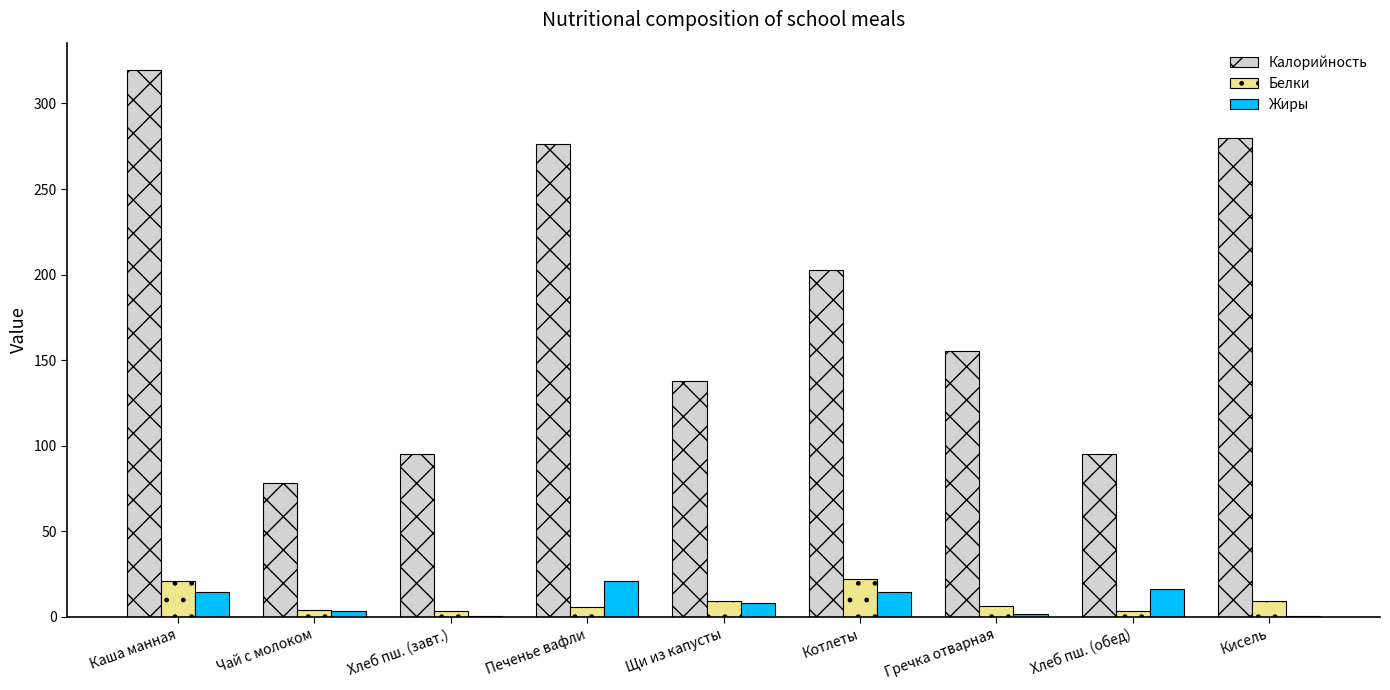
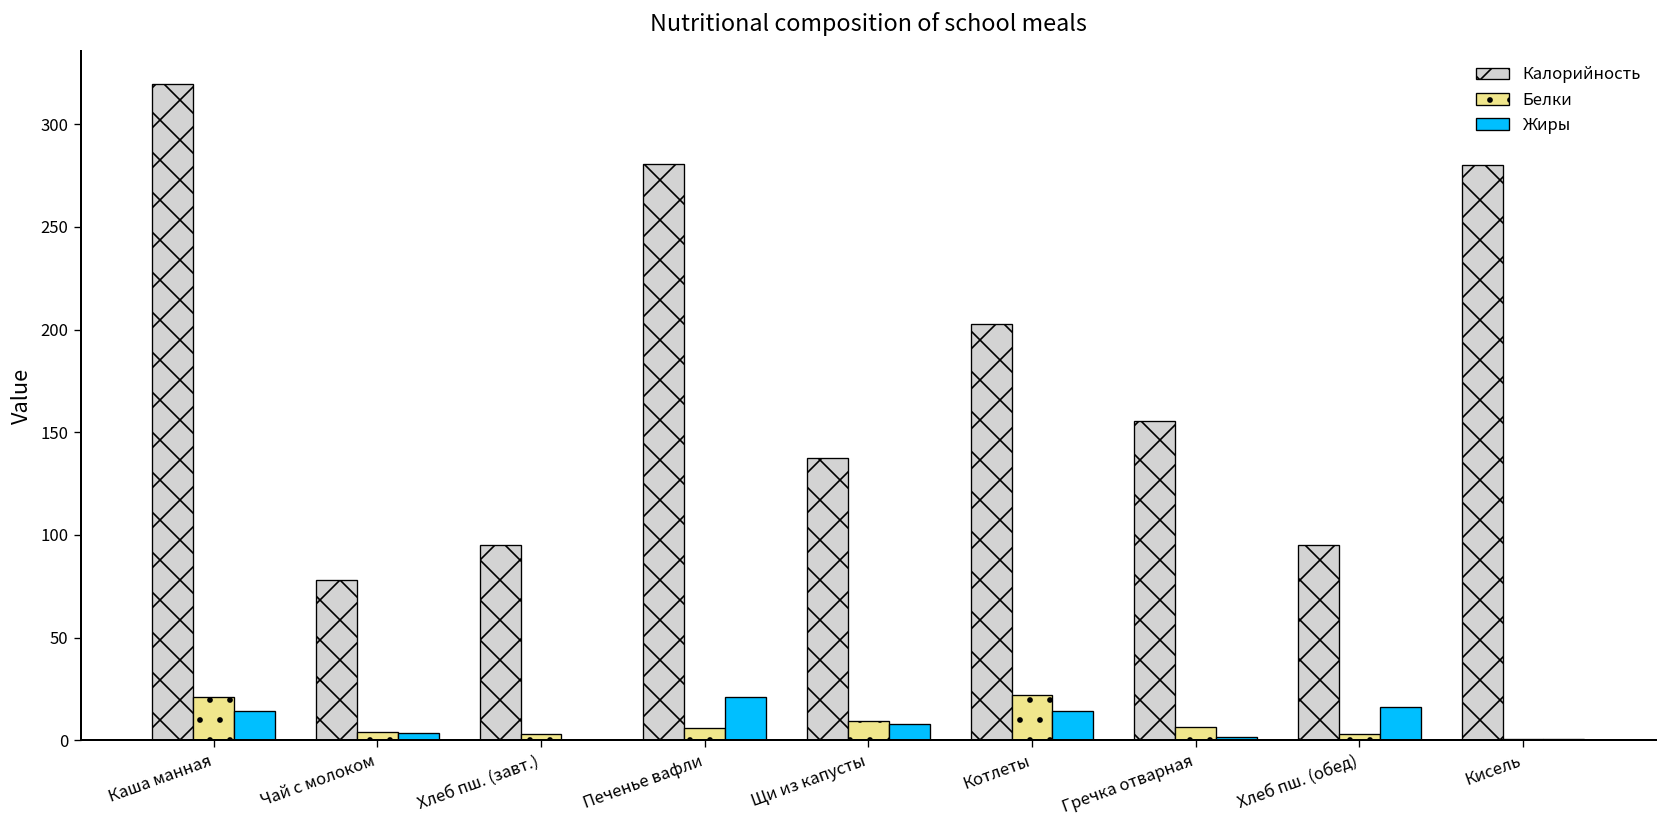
  {
    "Калорийность": {
      "Каша манная": 320,
      "Чай с молоком": 78,
      "Хлеб пш. (завт.)": 95,
-     "Печенье вафли": 276,
+     "Печенье вафли": 281,
      "Щи из капусты": 138,
      "Котлеты": 203,
      "Гречка отварная": 155,
      "Хлеб пш. (обед)": 95,
      "Кисель": 280
    },
    "Белки": {
      "Каша манная": 21,
      "Чай с молоком": 4,
      "Хлеб пш. (завт.)": 3,
      "Печенье вафли": 6,
      "Щи из капусты": 9,
      "Котлеты": 22,
      "Гречка отварная": 6,
      "Хлеб пш. (обед)": 3,
-     "Кисель": 9
+     "Кисель": 1
    },
    "Жиры": {
      "Каша манная": 14,
      "Чай с молоком": 3,
      "Печенье вафли": 21,
      "Щи из капусты": 8,
      "Котлеты": 15,
      "Гречка отварная": 2,
      "Хлеб пш. (обед)": 16
    }
  }
